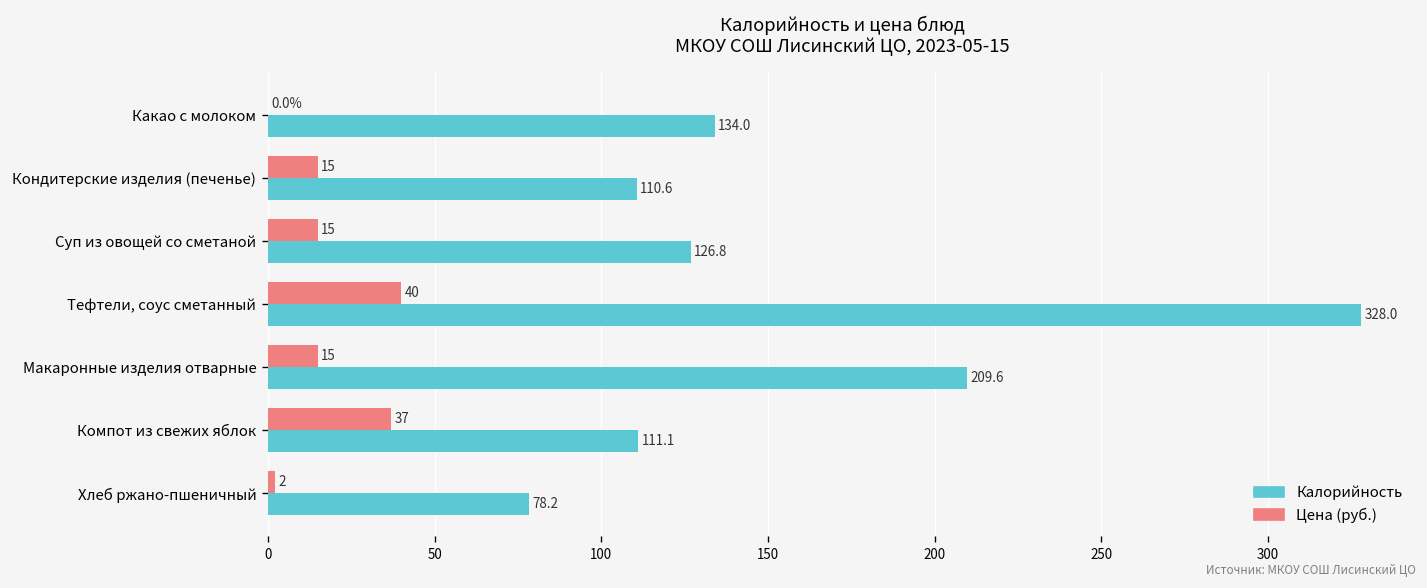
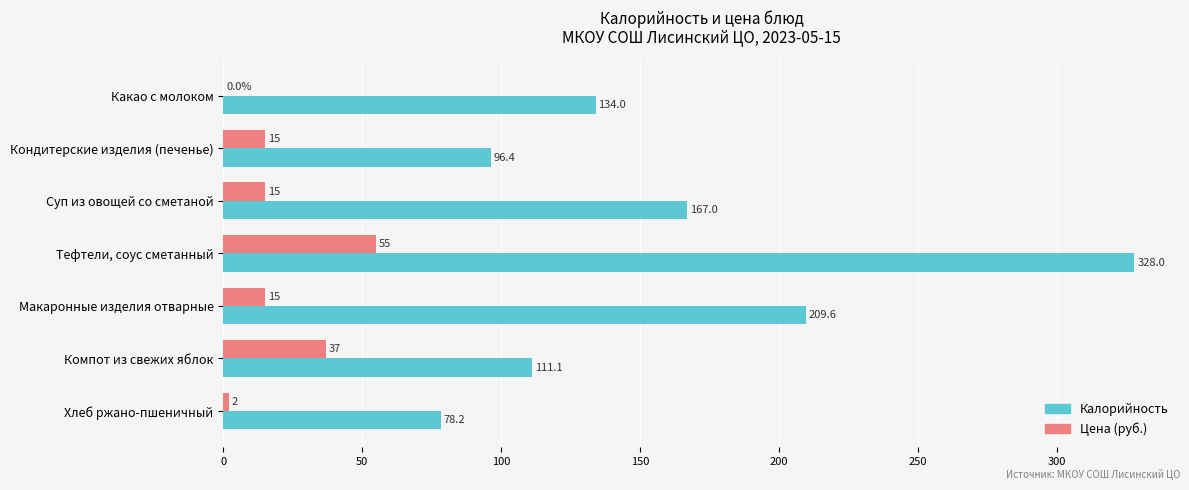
  {
    "Калорийность": {
      "Какао с молоком": "134.0",
-     "Кондитерские изделия (печенье)": "110.6",
-     "Суп из овощей со сметаной": "126.8",
+     "Кондитерские изделия (печенье)": "96.4",
+     "Суп из овощей со сметаной": "167.0",
      "Тефтели, соус сметанный": "328.0",
      "Макаронные изделия отварные": "209.6",
      "Компот из свежих яблок": "111.1",
      "Хлеб ржано-пшеничный": "78.2"
    },
    "Цена (руб.)": {
      "Какао с молоком": "0.0%",
      "Кондитерские изделия (печенье)": "15",
      "Суп из овощей со сметаной": "15",
-     "Тефтели, соус сметанный": "40",
+     "Тефтели, соус сметанный": "55",
      "Макаронные изделия отварные": "15",
      "Компот из свежих яблок": "37",
      "Хлеб ржано-пшеничный": "2"
    }
  }
